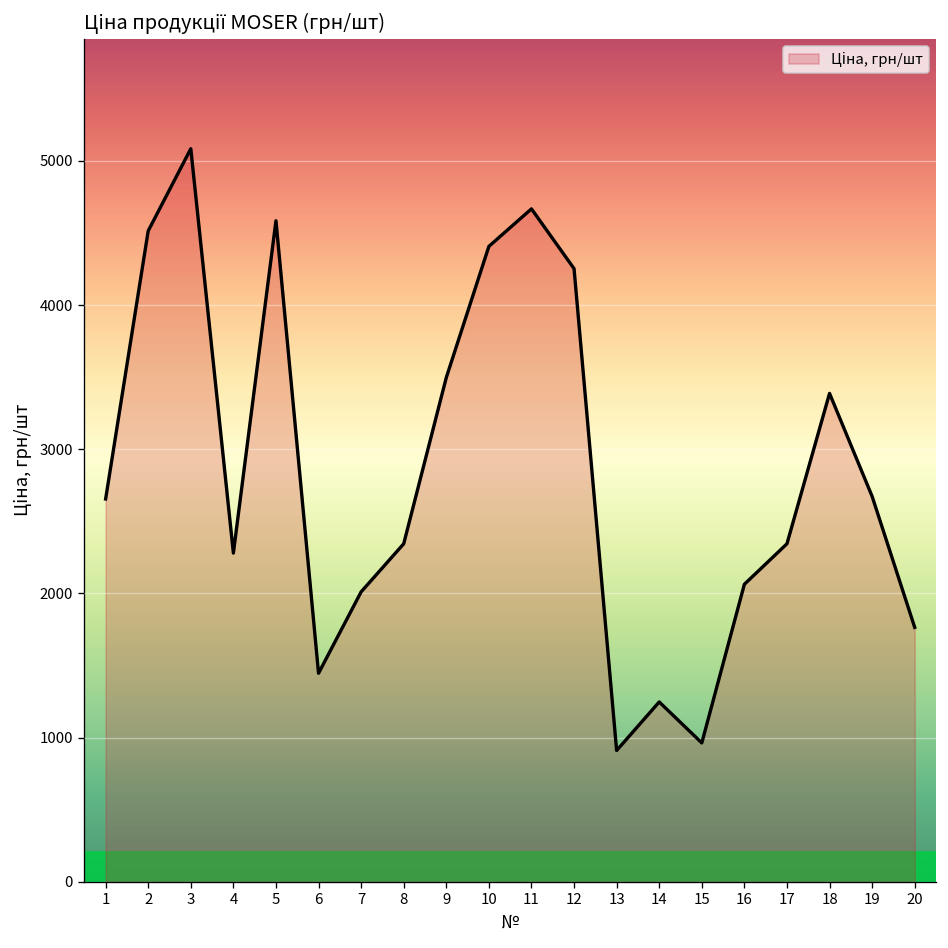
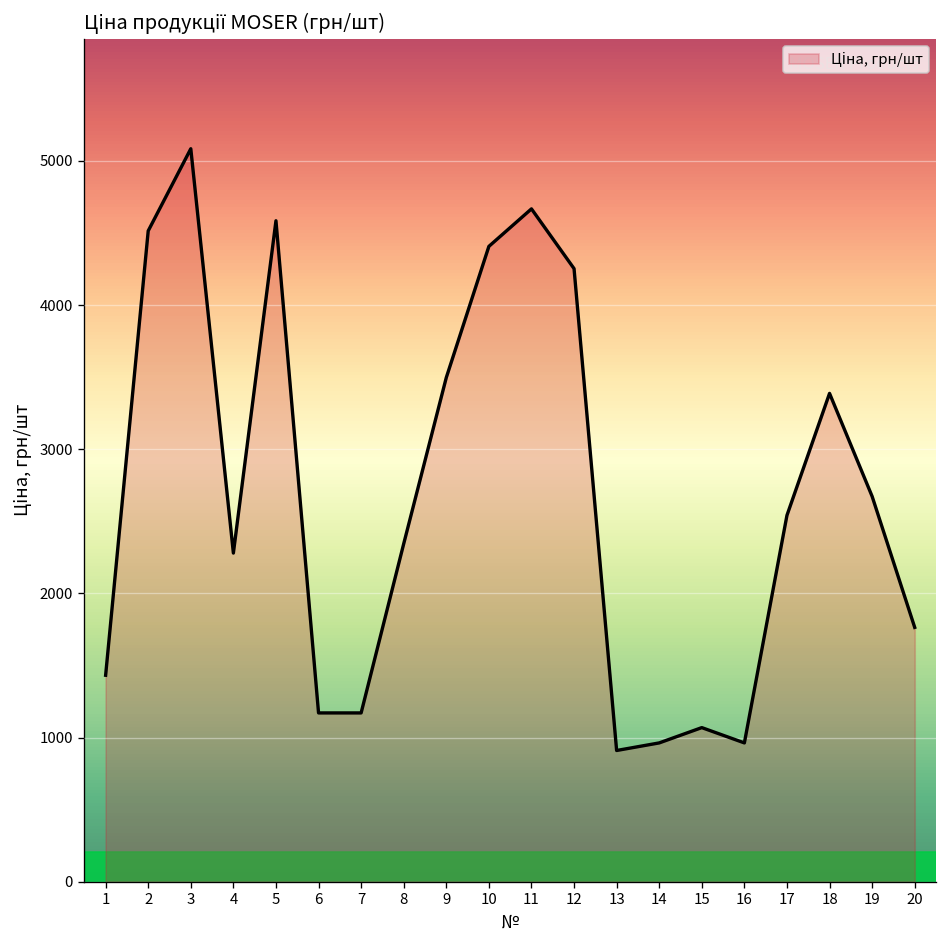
  {
-   "1": 2650,
+   "1": 1430,
    "2": 4520,
    "3": 5080,
    "4": 2280,
    "5": 4590,
-   "6": 1450,
-   "7": 2010,
+   "6": 1170,
+   "7": 1170,
    "8": 2340,
    "9": 3500,
    "10": 4410,
    "11": 4670,
    "12": 4250,
    "13": 910,
-   "14": 1250,
-   "15": 960,
-   "16": 2060,
-   "17": 2340,
+   "14": 960,
+   "15": 1070,
+   "16": 960,
+   "17": 2540,
    "18": 3390,
    "19": 2670,
    "20": 1760
  }
